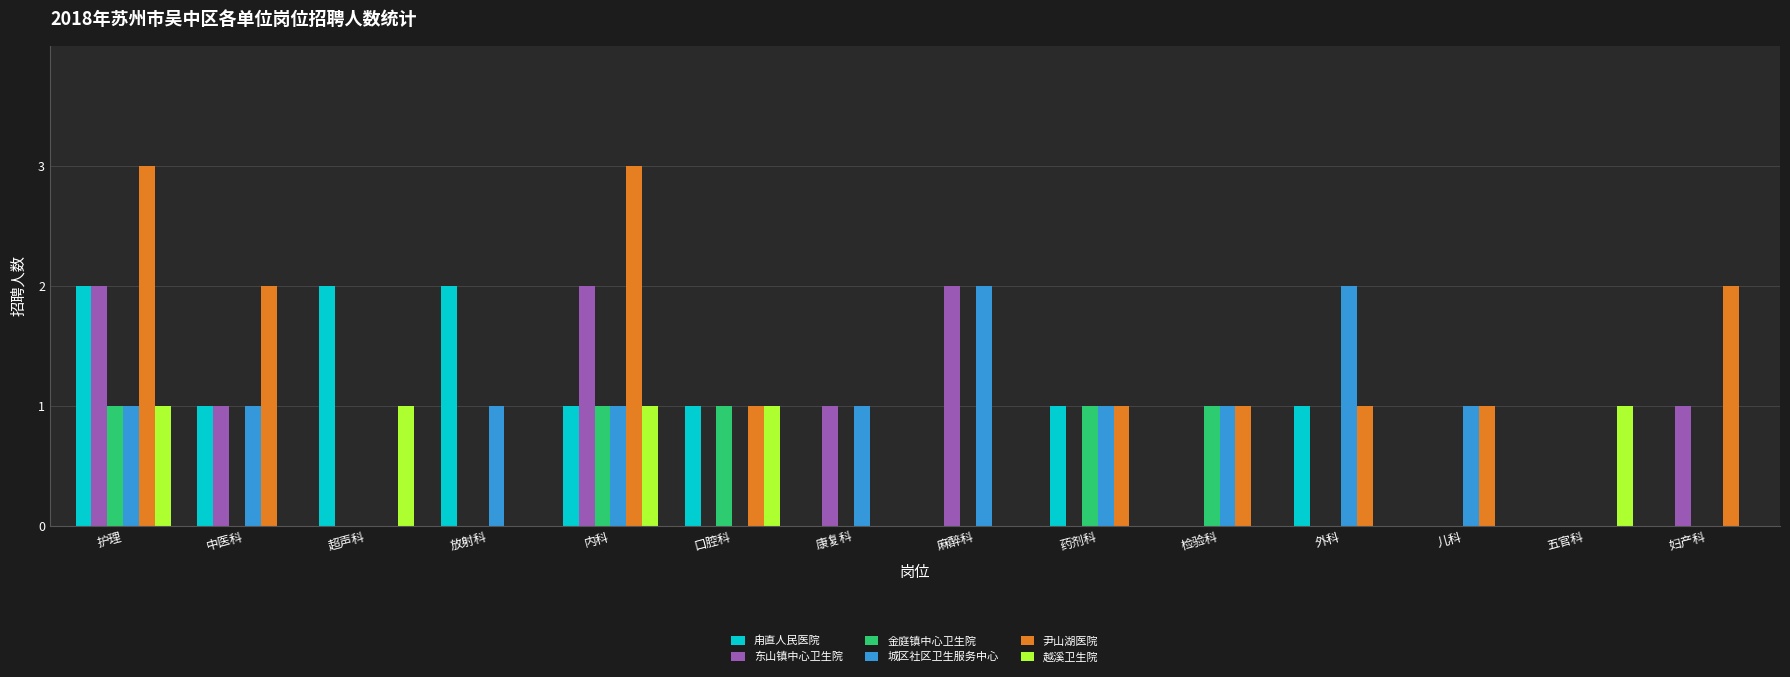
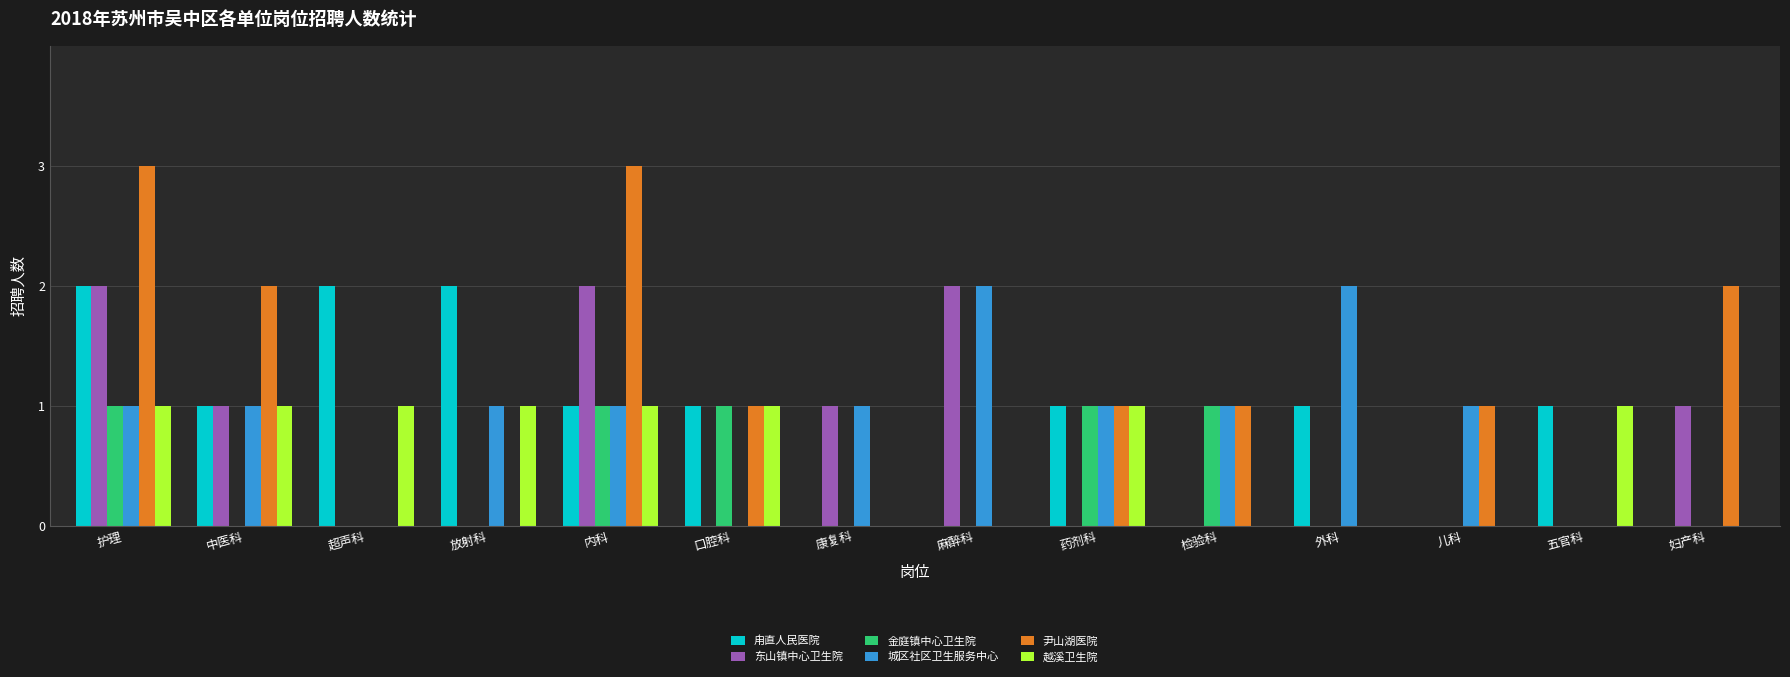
  {
    "甪直人民医院": {
      "护理": 2,
      "中医科": 1,
      "超声科": 2,
      "放射科": 2,
      "内科": 1,
      "口腔科": 1,
      "康复科": 0,
      "麻醉科": 0,
      "药剂科": 1,
      "检验科": 0,
      "外科": 1,
      "儿科": 0,
-     "五官科": 0,
+     "五官科": 1,
      "妇产科": 0
    },
    "东山镇中心卫生院": {
      "护理": 2,
      "中医科": 1,
      "超声科": 0,
      "放射科": 0,
      "内科": 2,
      "口腔科": 0,
      "康复科": 1,
      "麻醉科": 2,
      "药剂科": 0,
      "检验科": 0,
      "外科": 0,
      "儿科": 0,
      "五官科": 0,
      "妇产科": 1
    },
    "金庭镇中心卫生院": {
      "护理": 1,
      "中医科": 0,
      "超声科": 0,
      "放射科": 0,
      "内科": 1,
      "口腔科": 1,
      "康复科": 0,
      "麻醉科": 0,
      "药剂科": 1,
      "检验科": 1,
      "外科": 0,
      "儿科": 0,
      "五官科": 0,
      "妇产科": 0
    },
    "城区社区卫生服务中心": {
      "护理": 1,
      "中医科": 1,
      "超声科": 0,
      "放射科": 1,
      "内科": 1,
      "口腔科": 0,
      "康复科": 1,
      "麻醉科": 2,
      "药剂科": 1,
      "检验科": 1,
      "外科": 2,
      "儿科": 1,
      "五官科": 0,
      "妇产科": 0
    },
    "尹山湖医院": {
      "护理": 3,
      "中医科": 2,
      "超声科": 0,
      "放射科": 0,
      "内科": 3,
      "口腔科": 1,
      "康复科": 0,
      "麻醉科": 0,
      "药剂科": 1,
      "检验科": 1,
-     "外科": 1,
+     "外科": 0,
      "儿科": 1,
      "五官科": 0,
      "妇产科": 2
    },
    "越溪卫生院": {
      "护理": 1,
-     "中医科": 0,
+     "中医科": 1,
      "超声科": 1,
-     "放射科": 0,
+     "放射科": 1,
      "内科": 1,
      "口腔科": 1,
      "康复科": 0,
      "麻醉科": 0,
-     "药剂科": 0,
+     "药剂科": 1,
      "检验科": 0,
      "外科": 0,
      "儿科": 0,
      "五官科": 1,
      "妇产科": 0
    }
  }
